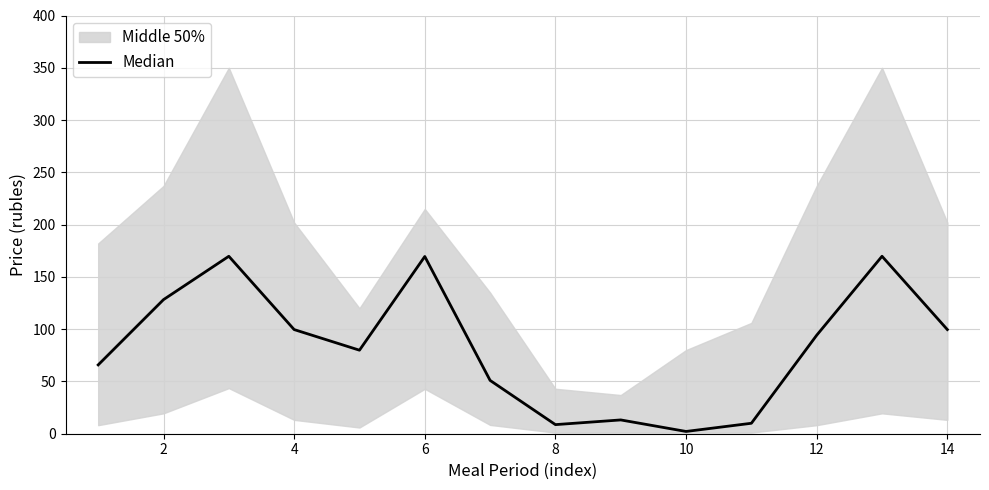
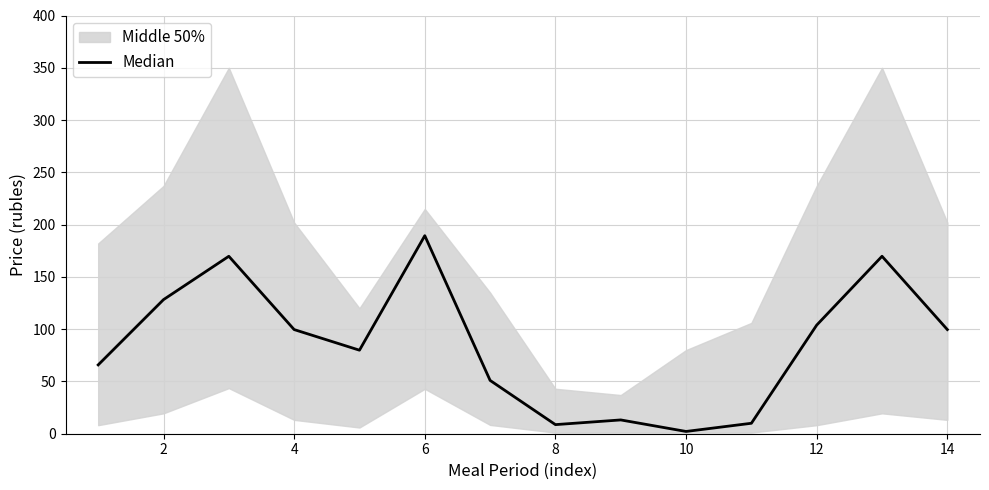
  {
    "Median": {
      "2": 128,
      "4": 100,
-     "6": 170,
+     "6": 189,
      "8": 9,
      "10": 2,
-     "12": 94,
+     "12": 104,
      "14": 100
    }
  }
